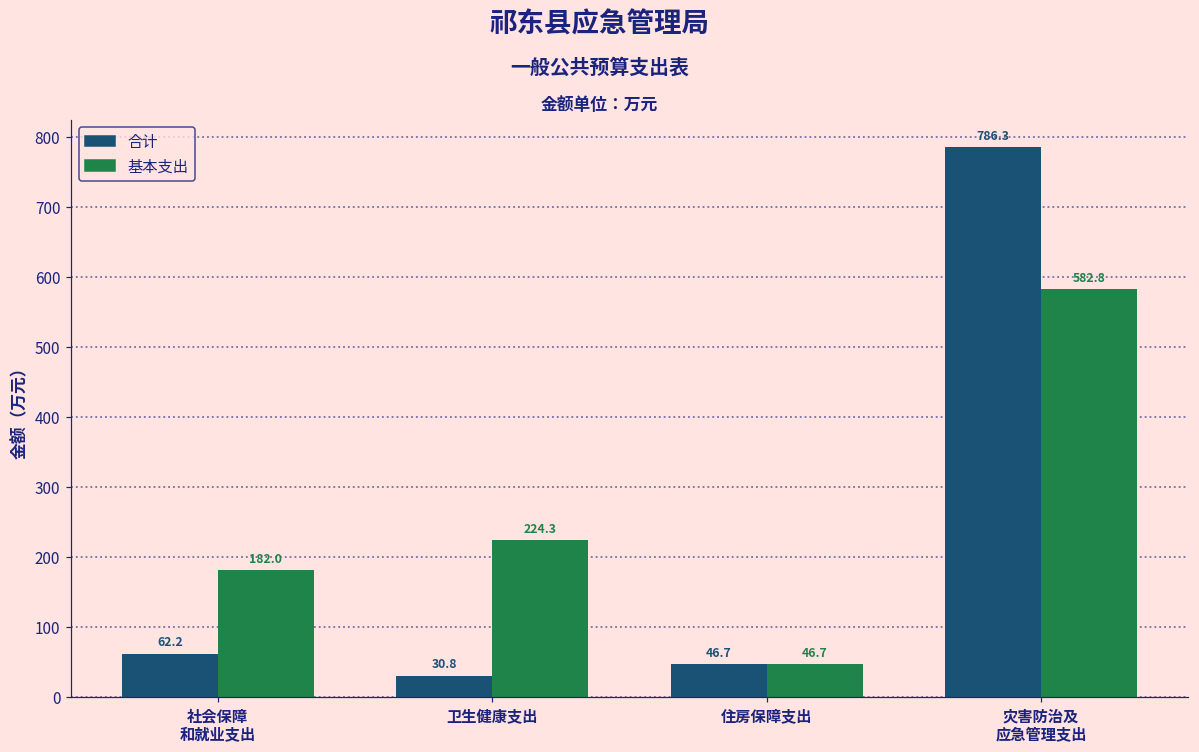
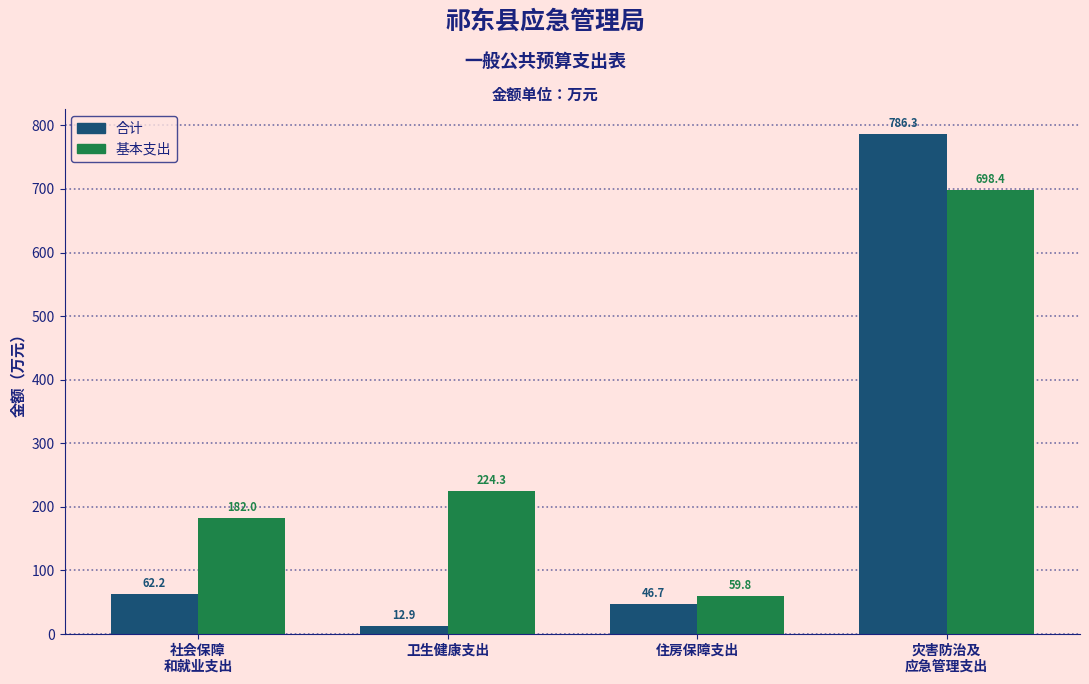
  {
    "合计": {
      "社会保障 和就业支出": 62.2,
-     "卫生健康支出": 30.8,
+     "卫生健康支出": 12.9,
      "住房保障支出": 46.7,
      "灾害防治及 应急管理支出": 786.3
    },
    "基本支出": {
      "社会保障 和就业支出": 182.0,
      "卫生健康支出": 224.3,
-     "住房保障支出": 46.7,
-     "灾害防治及 应急管理支出": 582.8
+     "住房保障支出": 59.8,
+     "灾害防治及 应急管理支出": 698.4
    }
  }
